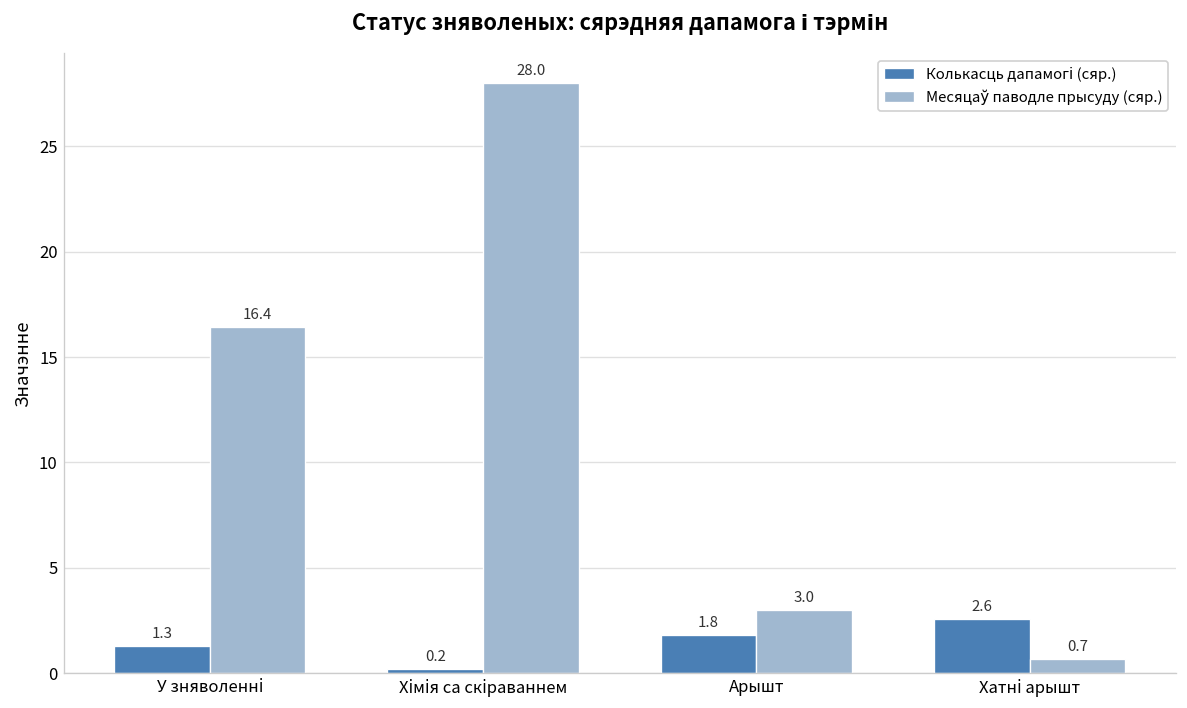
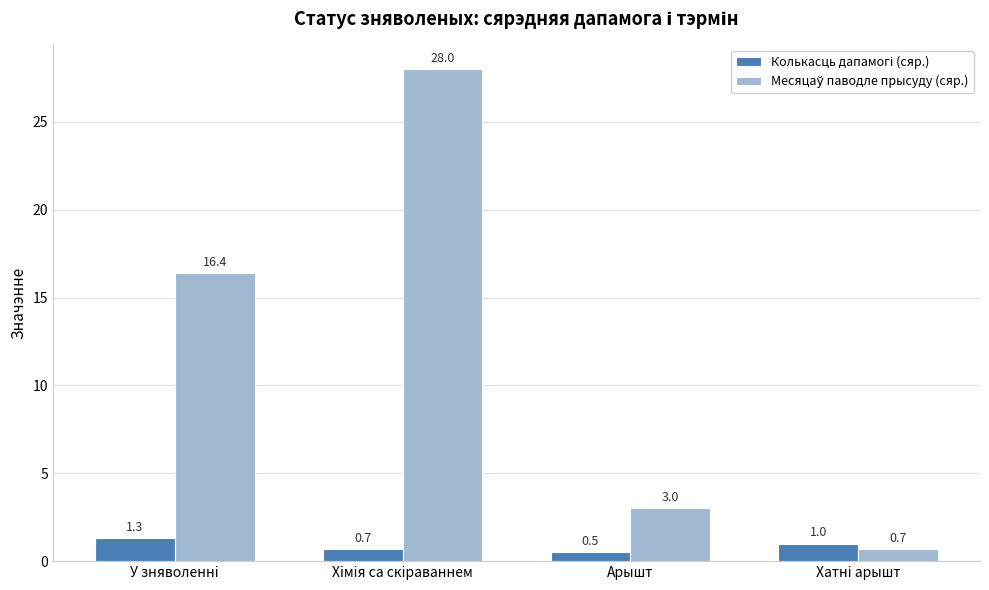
  {
    "Колькасць дапамогі (сяр.)": {
      "У зняволенні": 1.3,
-     "Хімія са скіраваннем": 0.2,
-     "Арышт": 1.8,
-     "Хатні арышт": 2.6
+     "Хімія са скіраваннем": 0.7,
+     "Арышт": 0.5,
+     "Хатні арышт": 1.0
    },
    "Месяцаў паводле прысуду (сяр.)": {
      "У зняволенні": 16.4,
      "Хімія са скіраваннем": 28.0,
      "Арышт": 3.0,
      "Хатні арышт": 0.7
    }
  }
